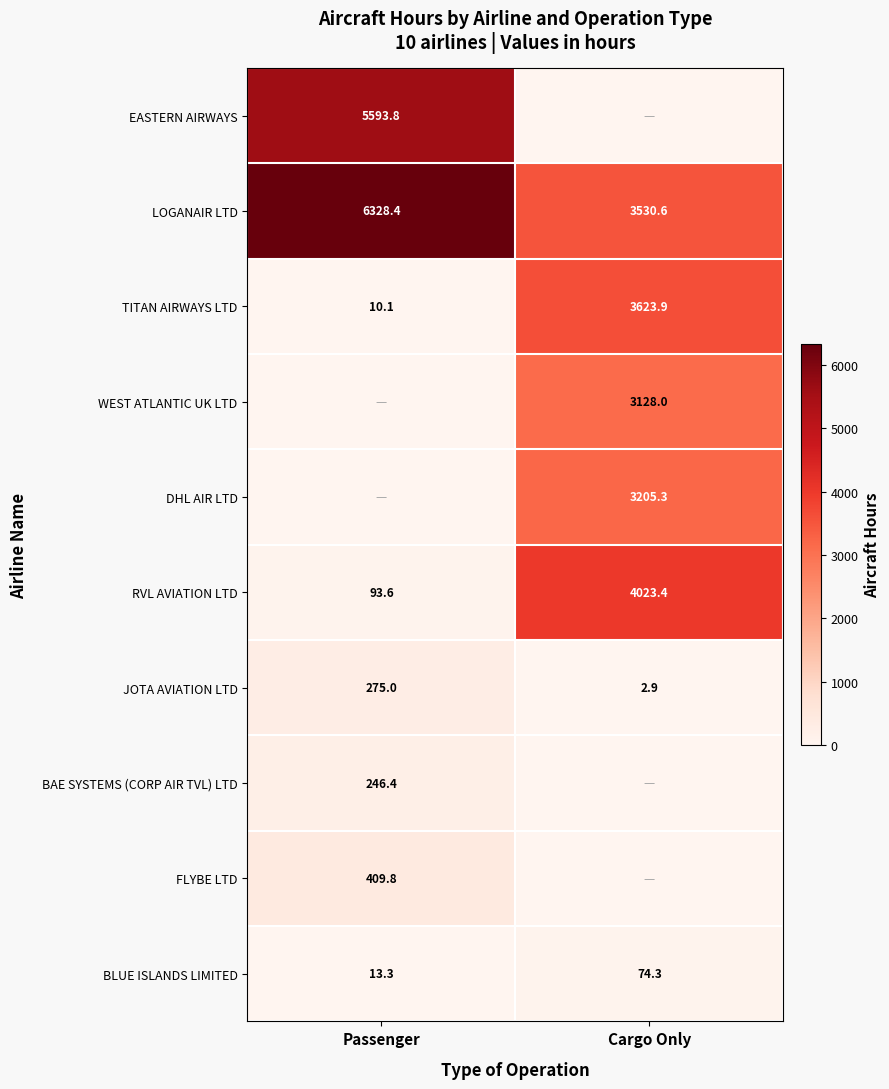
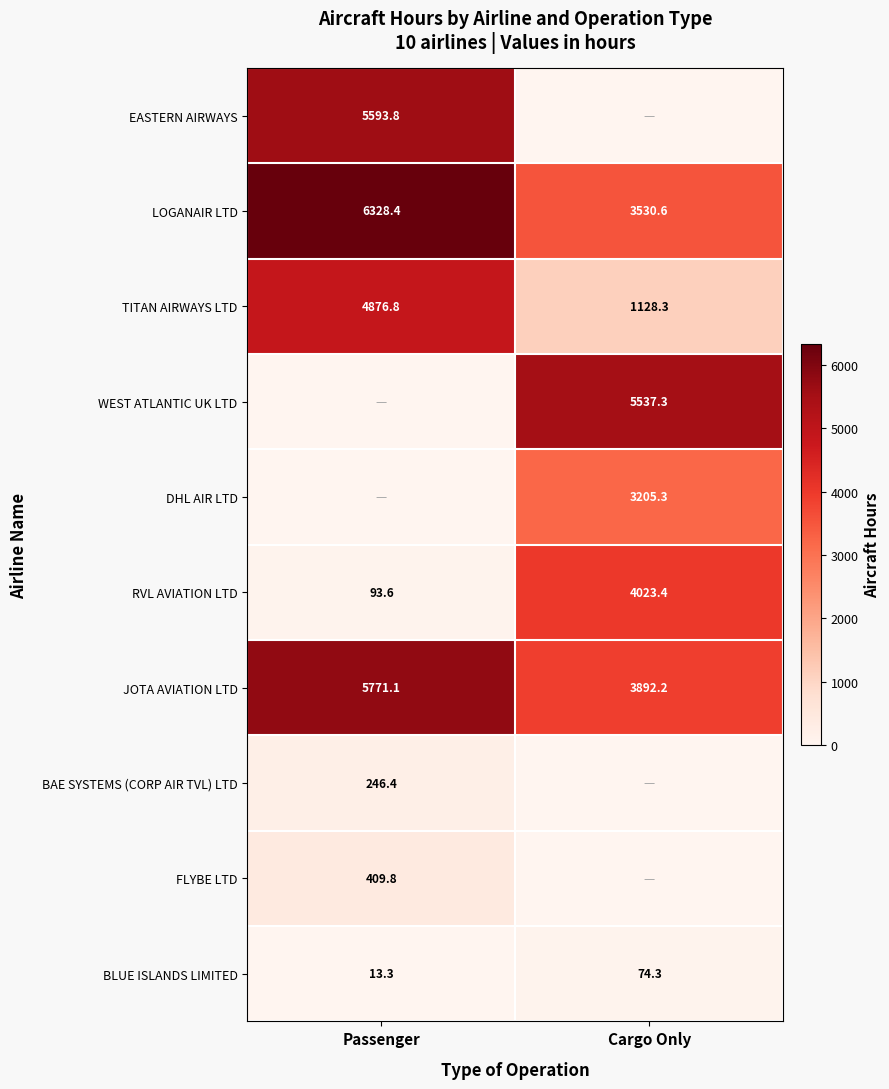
  {
    "EASTERN AIRWAYS": {
      "Passenger": 5593.8
    },
    "LOGANAIR LTD": {
      "Passenger": 6328.4,
      "Cargo Only": 3530.6
    },
    "TITAN AIRWAYS LTD": {
-     "Passenger": 10.1,
-     "Cargo Only": 3623.9
+     "Passenger": 4876.8,
+     "Cargo Only": 1128.3
    },
    "WEST ATLANTIC UK LTD": {
-     "Cargo Only": 3128.0
+     "Cargo Only": 5537.3
    },
    "DHL AIR LTD": {
      "Cargo Only": 3205.3
    },
    "RVL AVIATION LTD": {
      "Passenger": 93.6,
      "Cargo Only": 4023.4
    },
    "JOTA AVIATION LTD": {
-     "Passenger": 275.0,
-     "Cargo Only": 2.9
+     "Passenger": 5771.1,
+     "Cargo Only": 3892.2
    },
    "BAE SYSTEMS (CORP AIR TVL) LTD": {
      "Passenger": 246.4
    },
    "FLYBE LTD": {
      "Passenger": 409.8
    },
    "BLUE ISLANDS LIMITED": {
      "Passenger": 13.3,
      "Cargo Only": 74.3
    }
  }
